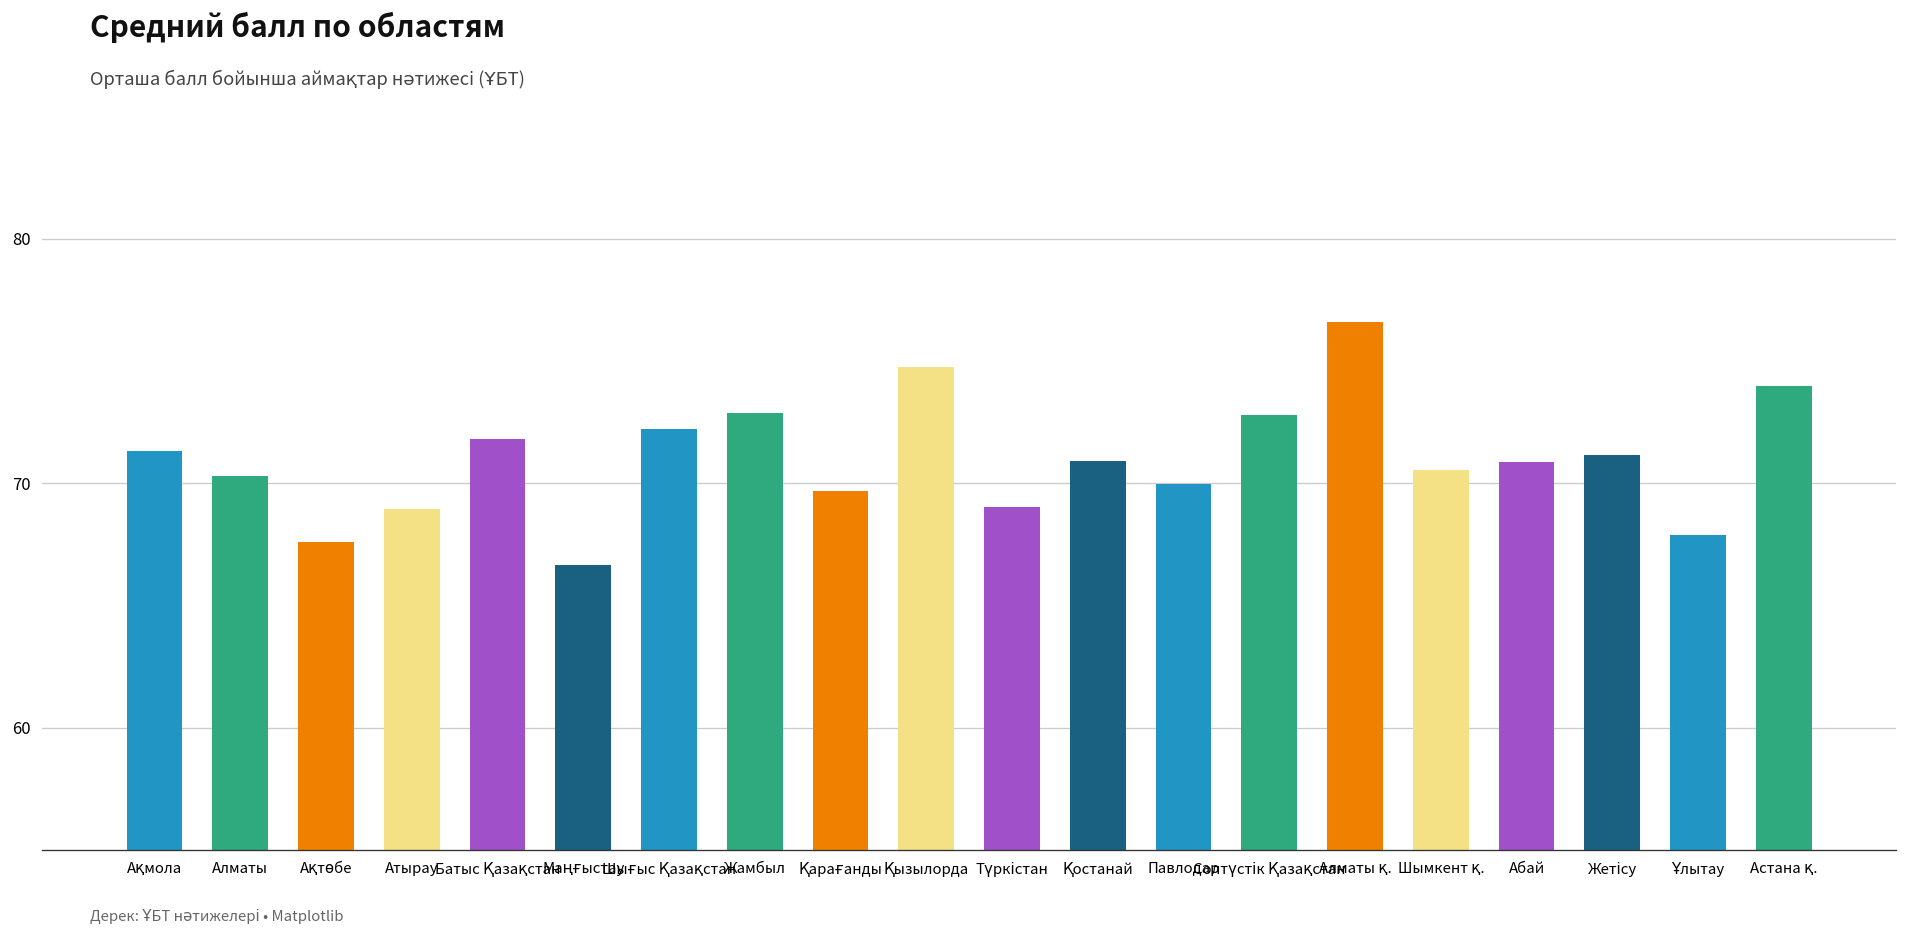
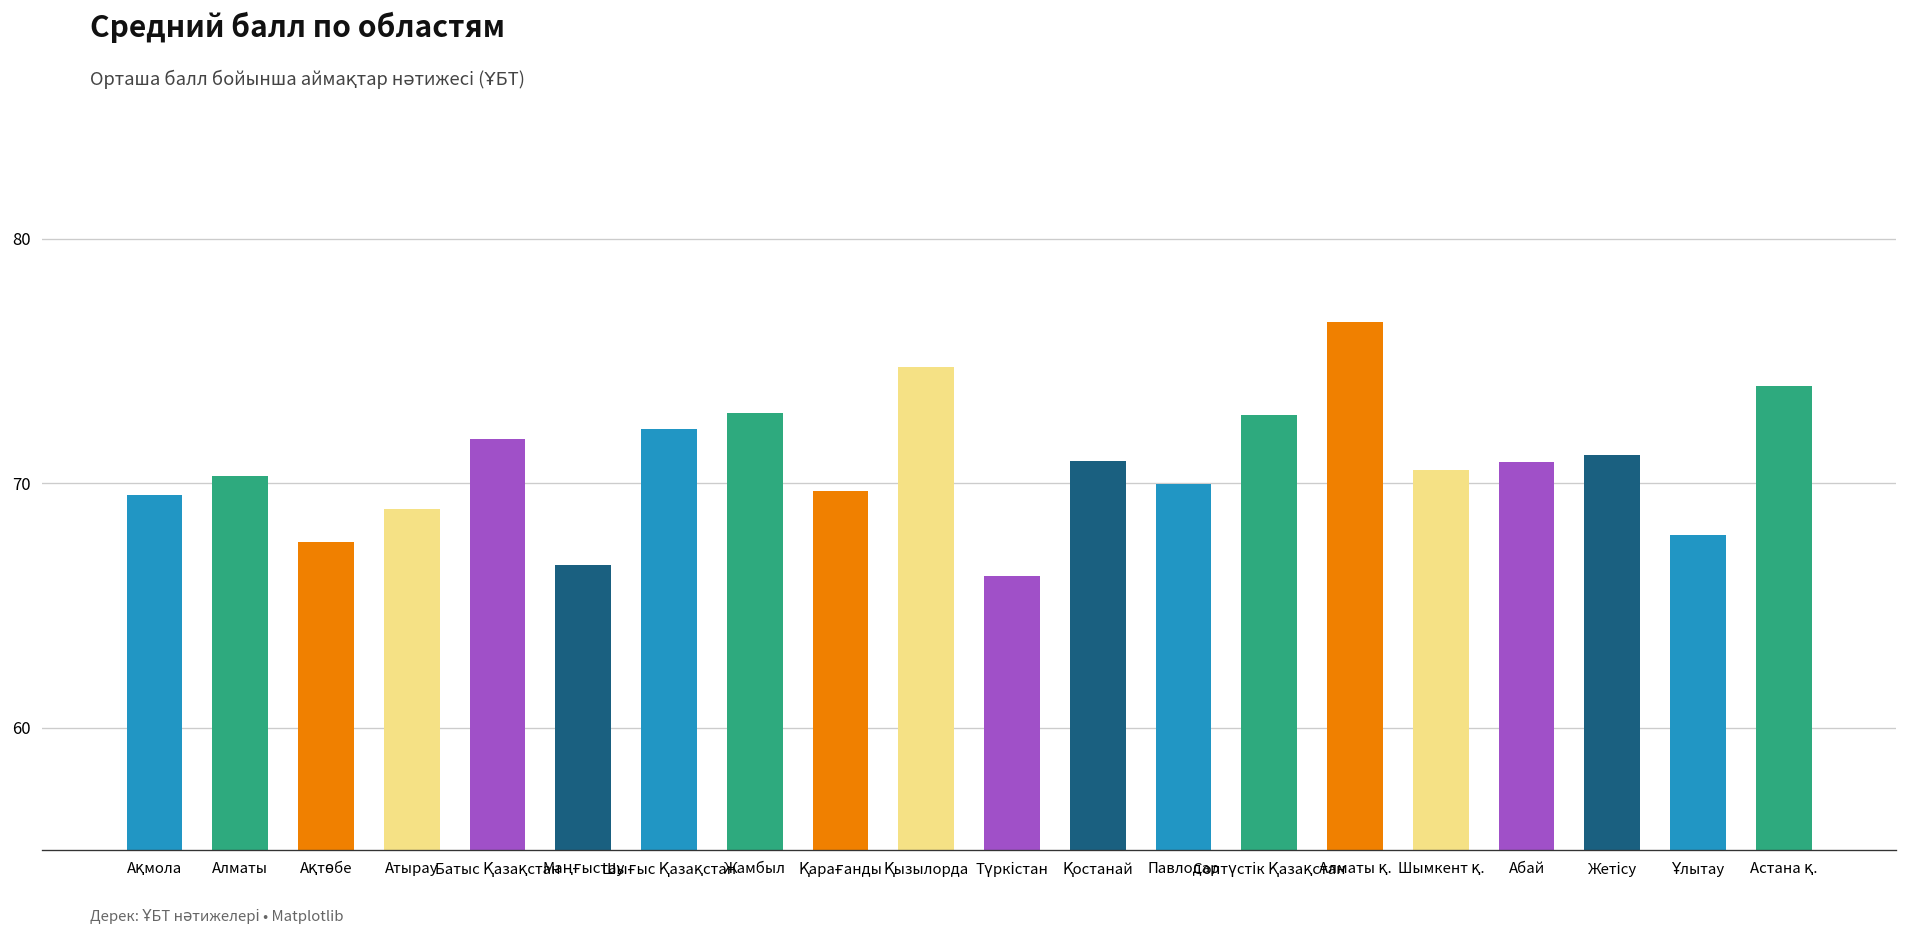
  {
-   "Ақмола": 71.3,
+   "Ақмола": 69.5,
    "Алматы": 70.3,
    "Ақтөбе": 67.6,
    "Атырау": 69.0,
    "Батыс Қазақстан": 71.8,
    "Қарағанды": 69.7,
    "Қызылорда": 74.8,
-   "Түркістан": 69.0,
+   "Түркістан": 66.2,
    "Қостанай": 70.9,
    "Шымкент қ.": 70.5,
    "Абай": 70.9,
    "Жетісу": 71.2,
    "Ұлытау": 67.9,
    "Астана қ.": 74.0
  }
